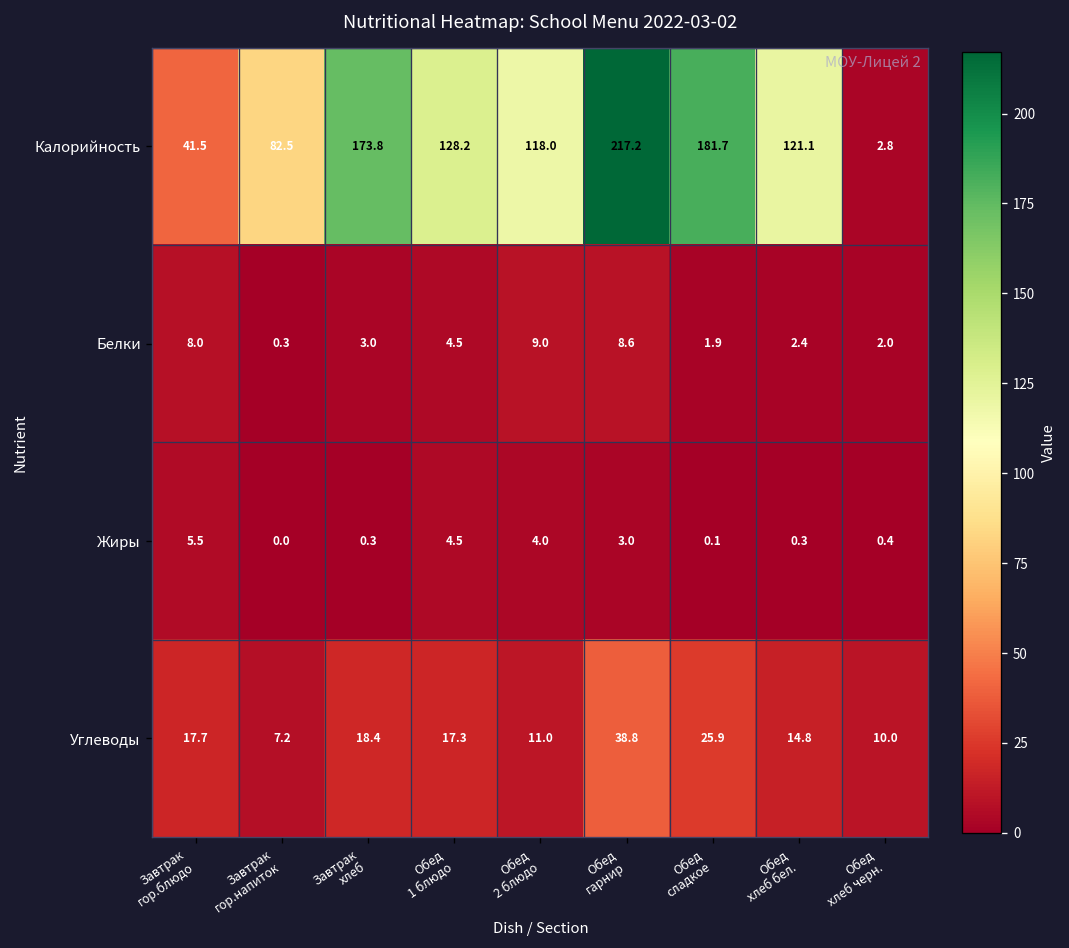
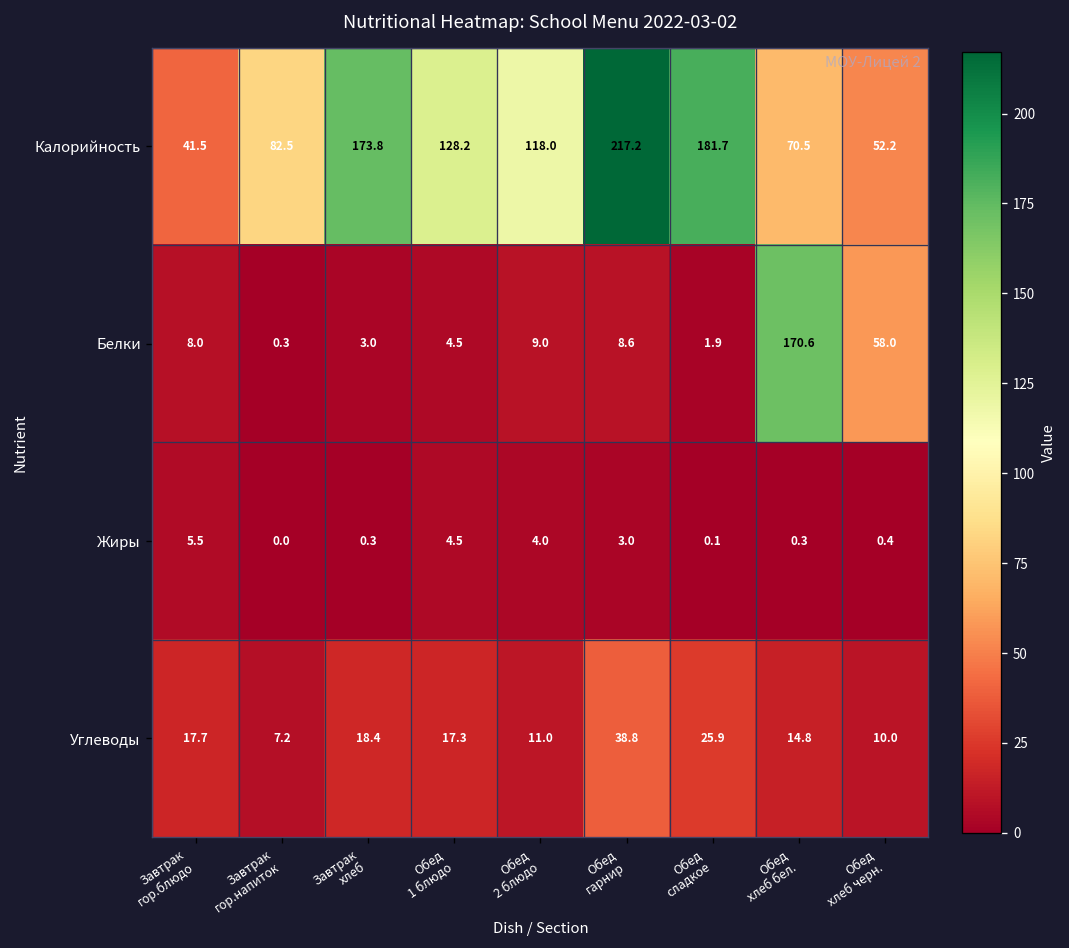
  {
    "Калорийность": {
      "Завтрак гор.блюдо": 41.5,
      "Завтрак гор.напиток": 82.5,
      "Завтрак хлеб": 173.8,
      "Обед 1 блюдо": 128.2,
      "Обед 2 блюдо": 118.0,
      "Обед гарнир": 217.2,
      "Обед сладкое": 181.7,
-     "Обед хлеб бел.": 121.1,
-     "Обед хлеб черн.": 2.8
+     "Обед хлеб бел.": 70.5,
+     "Обед хлеб черн.": 52.2
    },
    "Белки": {
      "Завтрак гор.блюдо": 8.0,
      "Завтрак гор.напиток": 0.3,
      "Завтрак хлеб": 3.0,
      "Обед 1 блюдо": 4.5,
      "Обед 2 блюдо": 9.0,
      "Обед гарнир": 8.6,
      "Обед сладкое": 1.9,
-     "Обед хлеб бел.": 2.4,
-     "Обед хлеб черн.": 2.0
+     "Обед хлеб бел.": 170.6,
+     "Обед хлеб черн.": 58.0
    },
    "Жиры": {
      "Завтрак гор.блюдо": 5.5,
      "Завтрак гор.напиток": 0.0,
      "Завтрак хлеб": 0.3,
      "Обед 1 блюдо": 4.5,
      "Обед 2 блюдо": 4.0,
      "Обед гарнир": 3.0,
      "Обед сладкое": 0.1,
      "Обед хлеб бел.": 0.3,
      "Обед хлеб черн.": 0.4
    },
    "Углеводы": {
      "Завтрак гор.блюдо": 17.7,
      "Завтрак гор.напиток": 7.2,
      "Завтрак хлеб": 18.4,
      "Обед 1 блюдо": 17.3,
      "Обед 2 блюдо": 11.0,
      "Обед гарнир": 38.8,
      "Обед сладкое": 25.9,
      "Обед хлеб бел.": 14.8,
      "Обед хлеб черн.": 10.0
    }
  }
